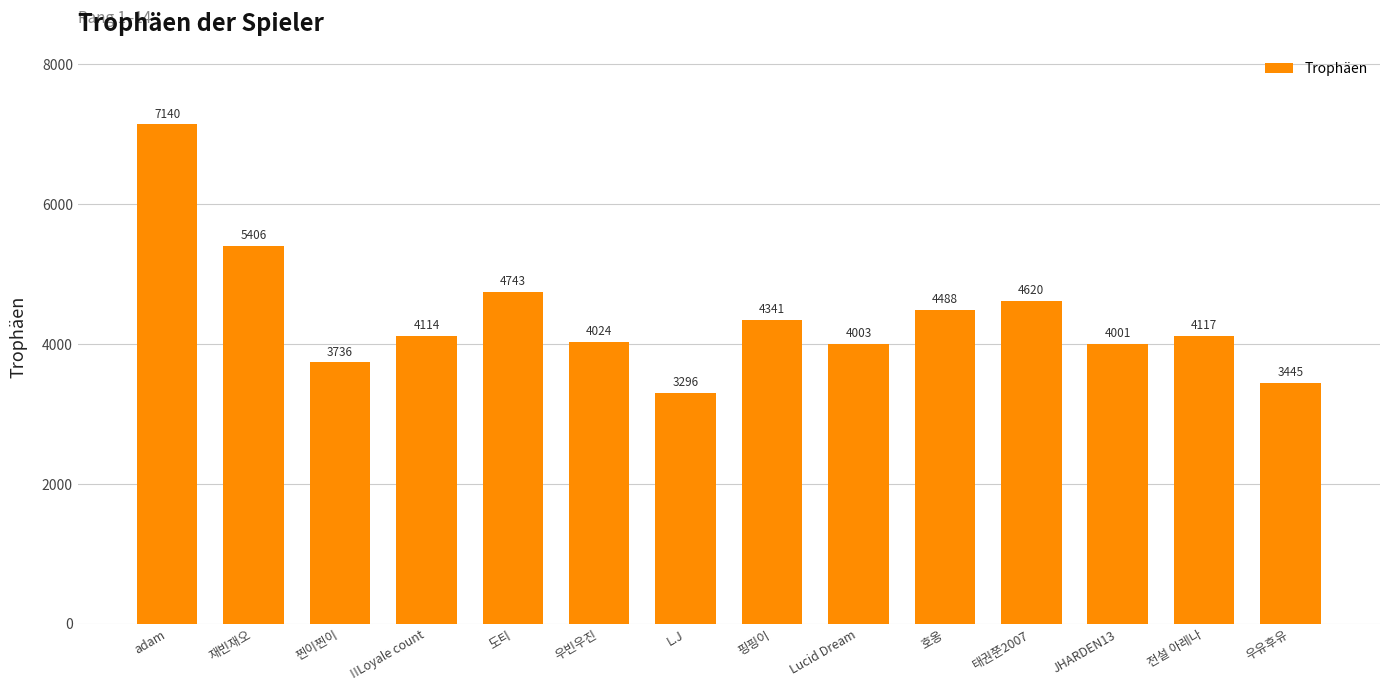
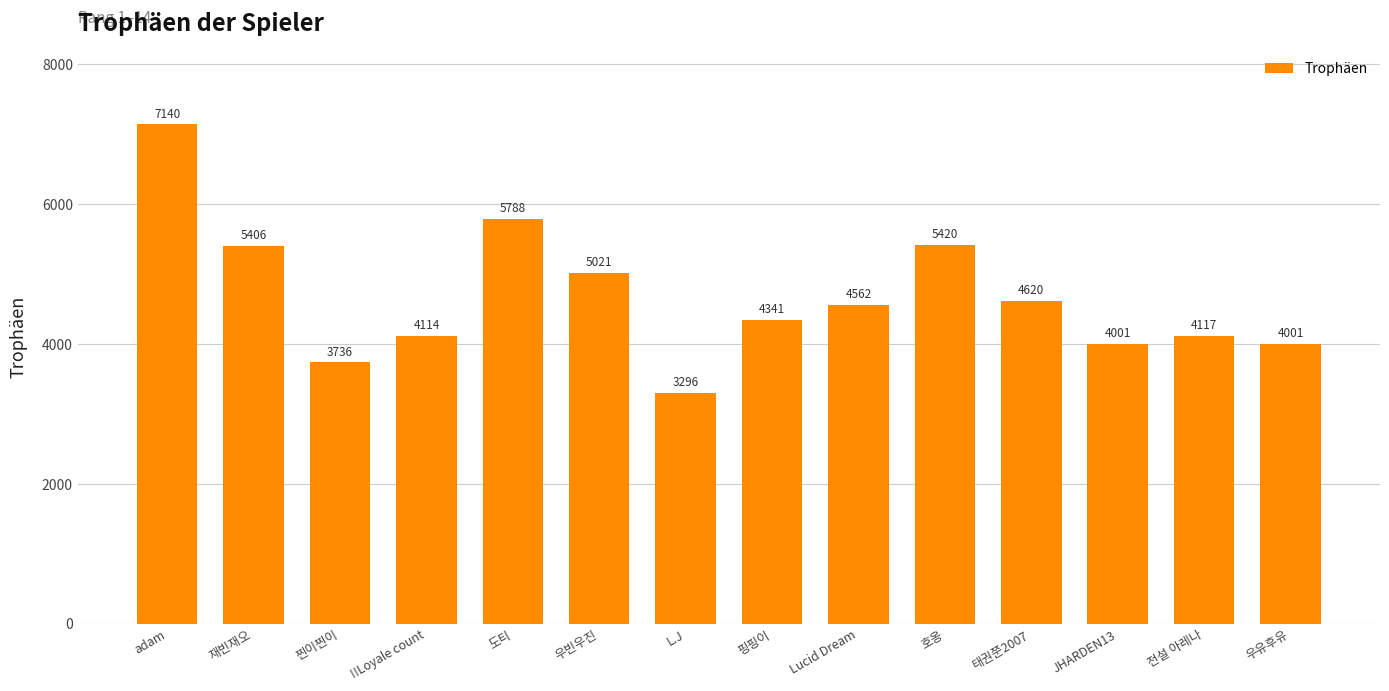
  {
    "adam": 7140,
    "재빈재오": 5406,
    "찐이찐이": 3736,
    "!!Loyale count": 4114,
-   "도티": 4743,
-   "우빈우진": 4024,
+   "도티": 5788,
+   "우빈우진": 5021,
    "L.J": 3296,
    "핑핑이": 4341,
-   "Lucid Dream": 4003,
-   "호옹": 4488,
+   "Lucid Dream": 4562,
+   "호옹": 5420,
    "태권쭌2007": 4620,
    "JHARDEN13": 4001,
    "전설 아레나": 4117,
-   "우유후유": 3445
+   "우유후유": 4001
  }
